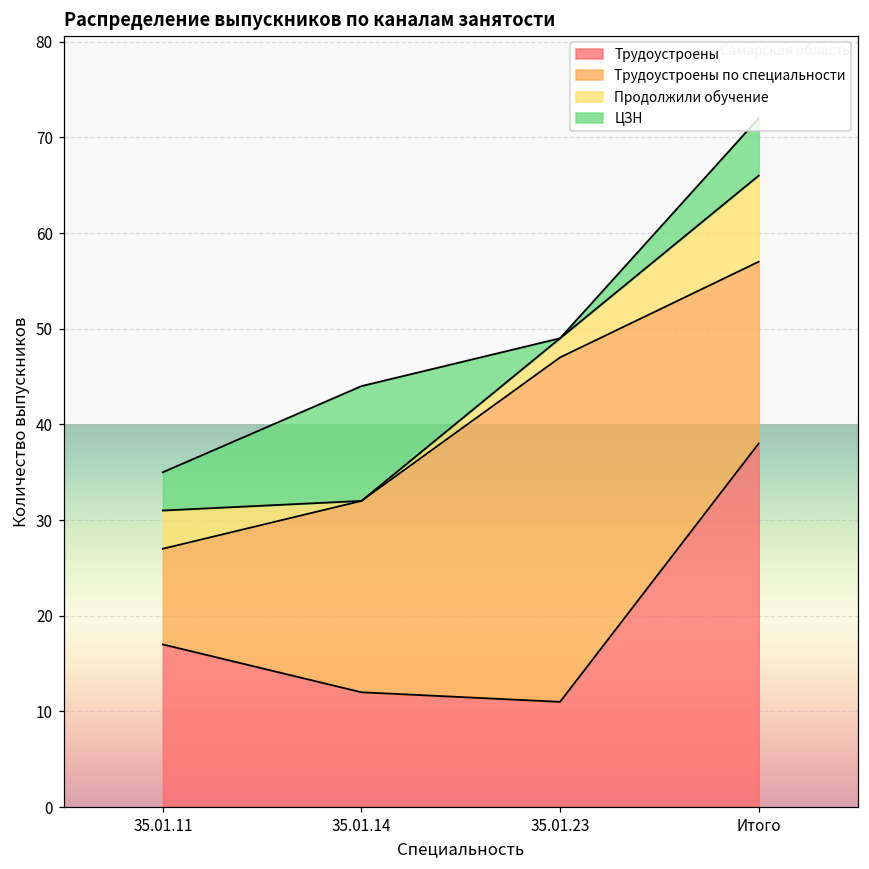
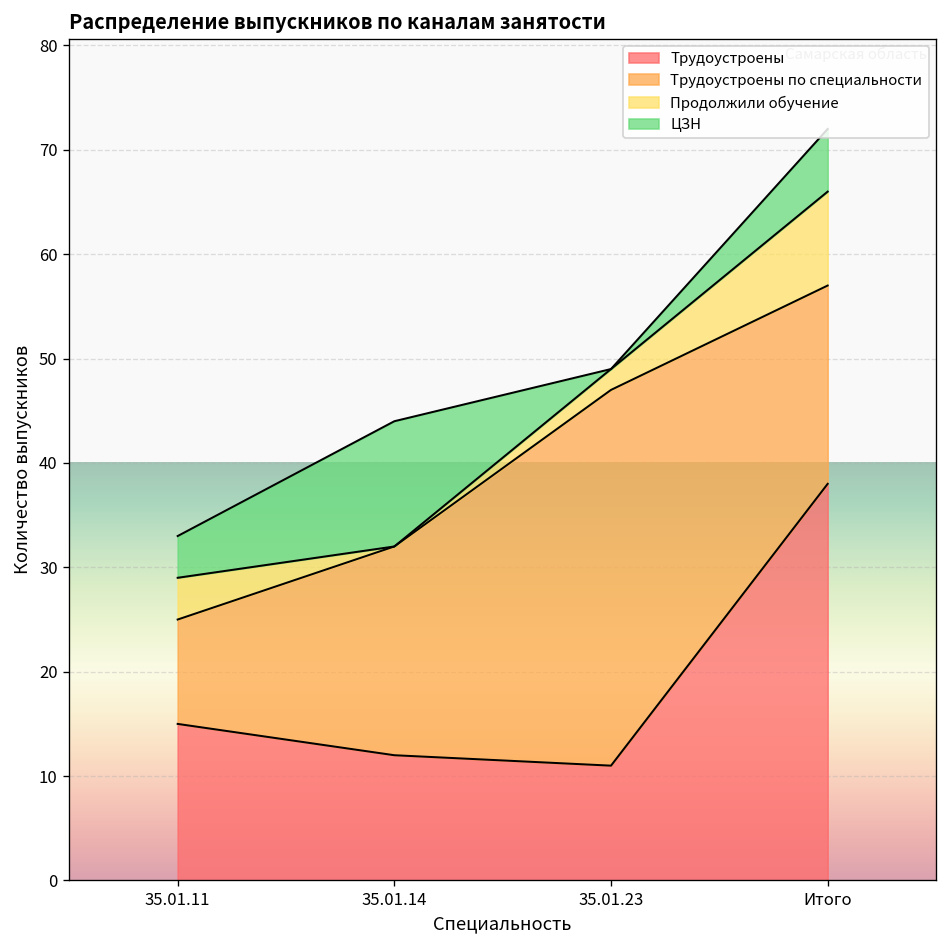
  {
    "Трудоустроены": {
-     "35.01.11": 17,
+     "35.01.11": 15,
      "35.01.14": 12,
      "35.01.23": 11,
      "Итого": 38
    },
    "Трудоустроены по специальности": {
      "35.01.11": 10,
      "35.01.23": 36,
      "Итого": 19
    },
    "Продолжили обучение": {
      "35.01.11": 4,
      "Итого": 9
    },
    "ЦЗН": {
      "35.01.11": 4,
      "35.01.14": 12
    }
  }
